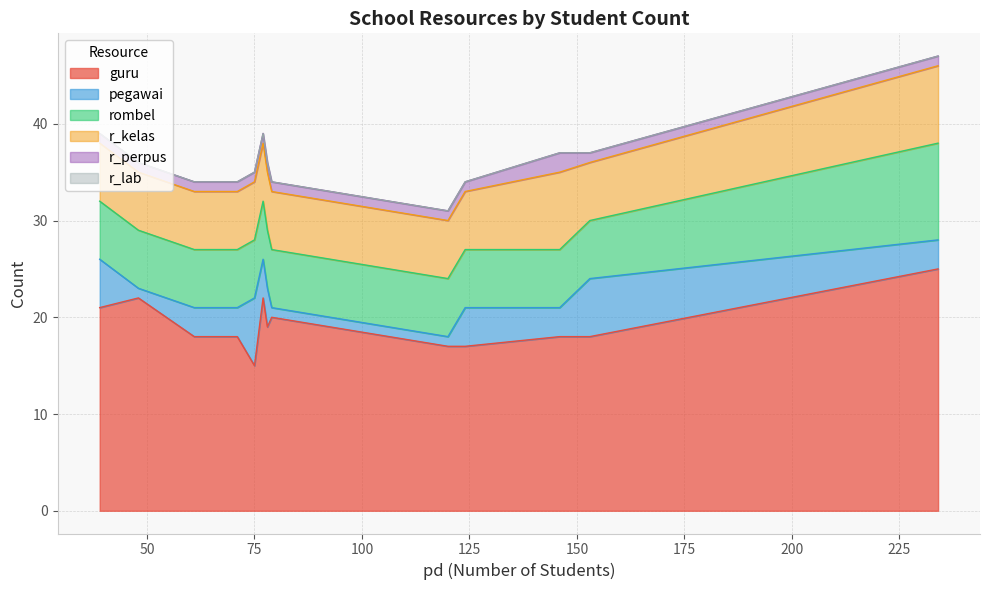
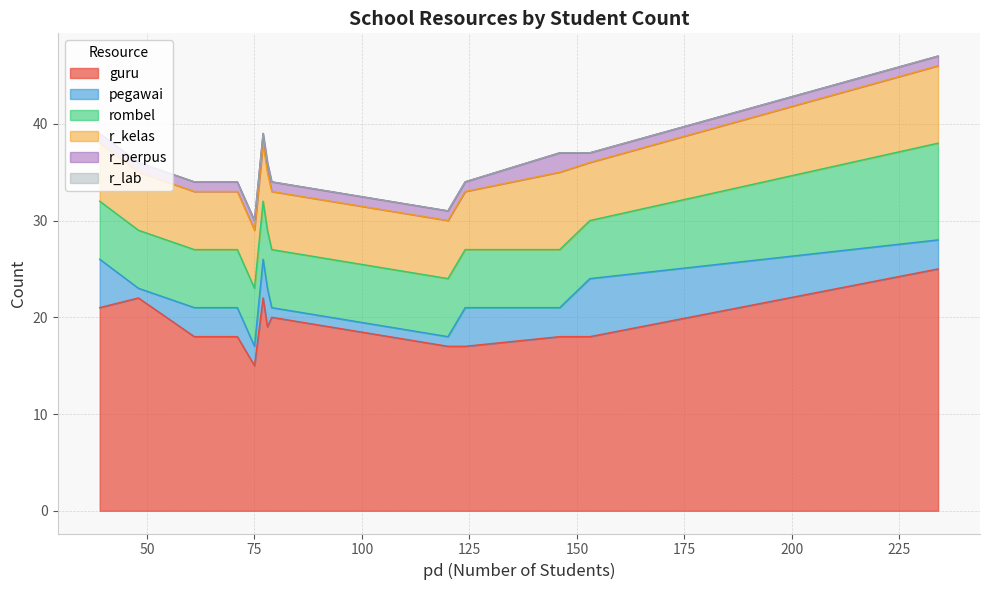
  {
    "guru": {
      "75": 15
    },
    "pegawai": {
-     "75": 7
+     "75": 2
    },
    "rombel": {
      "75": 6
    },
    "r_kelas": {
      "75": 6
    }
  }
